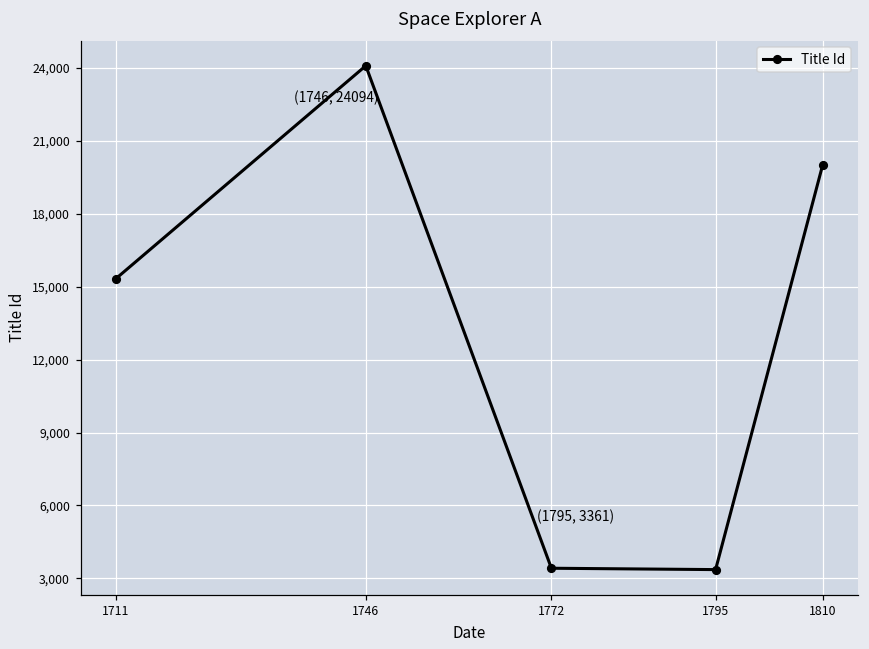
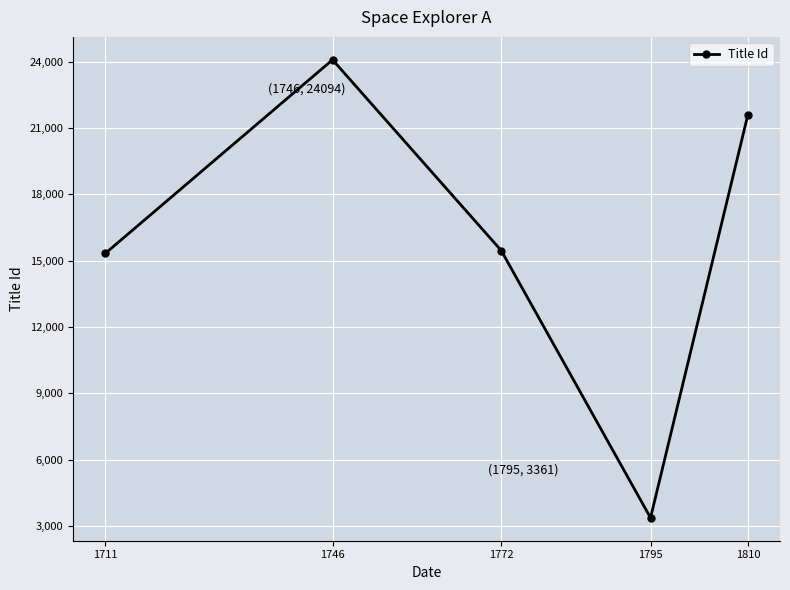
  {
    "1711": "15,300",
-   "1772": "3,400",
+   "1772": "15,500",
    "1795": "3,400",
-   "1810": "20,000"
+   "1810": "21,600"
  }
